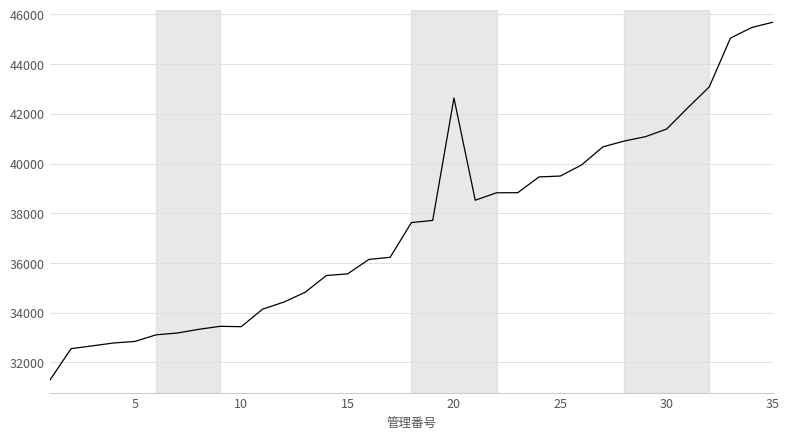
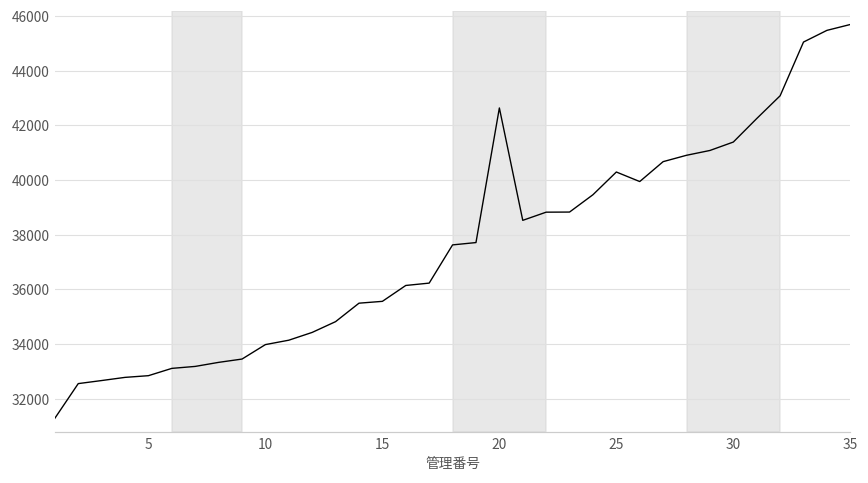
  {
    "5": 32800,
-   "10": 33400,
+   "10": 34000,
    "15": 35600,
    "20": 42600,
-   "25": 39500,
+   "25": 40300,
    "30": 41400,
    "35": 45700
  }
